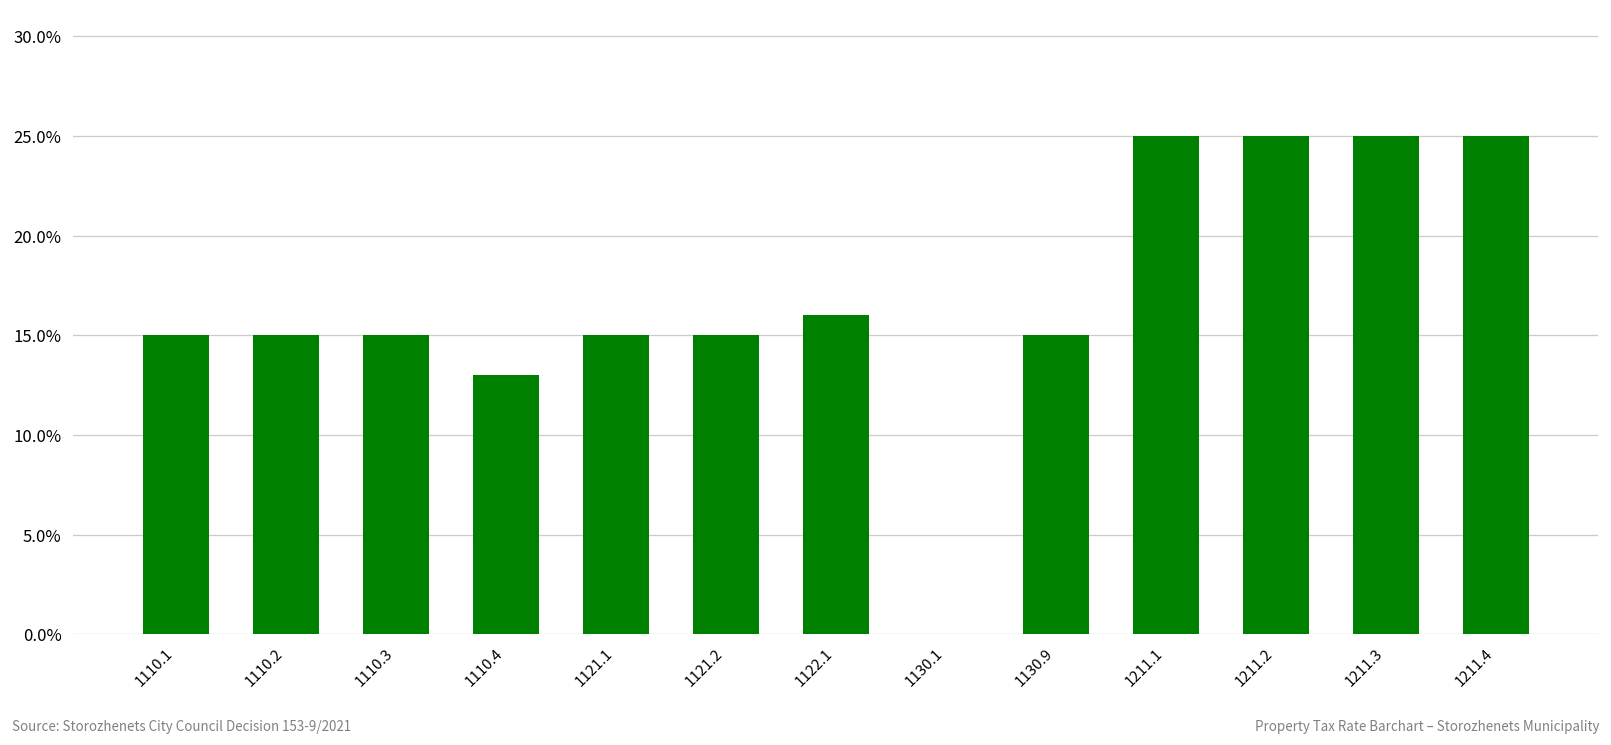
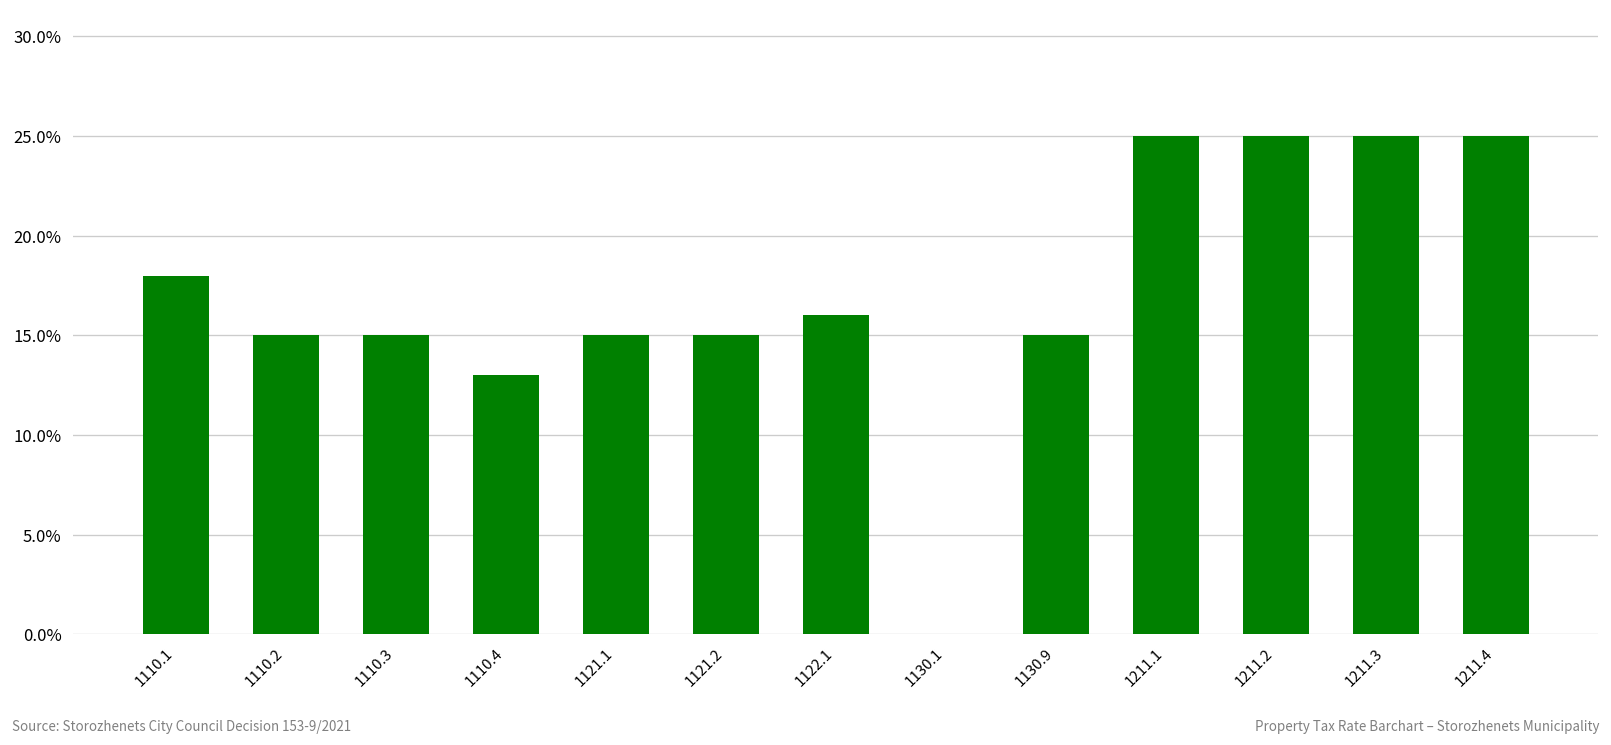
  {
-   "1110.1": "15.0%",
+   "1110.1": "18.0%",
    "1110.2": "15.0%",
    "1110.3": "15.0%",
    "1110.4": "13.0%",
    "1121.1": "15.0%",
    "1121.2": "15.0%",
    "1122.1": "16.0%",
    "1130.1": "0.0%",
    "1130.9": "15.0%",
    "1211.1": "25.0%",
    "1211.2": "25.0%",
    "1211.3": "25.0%",
    "1211.4": "25.0%"
  }
